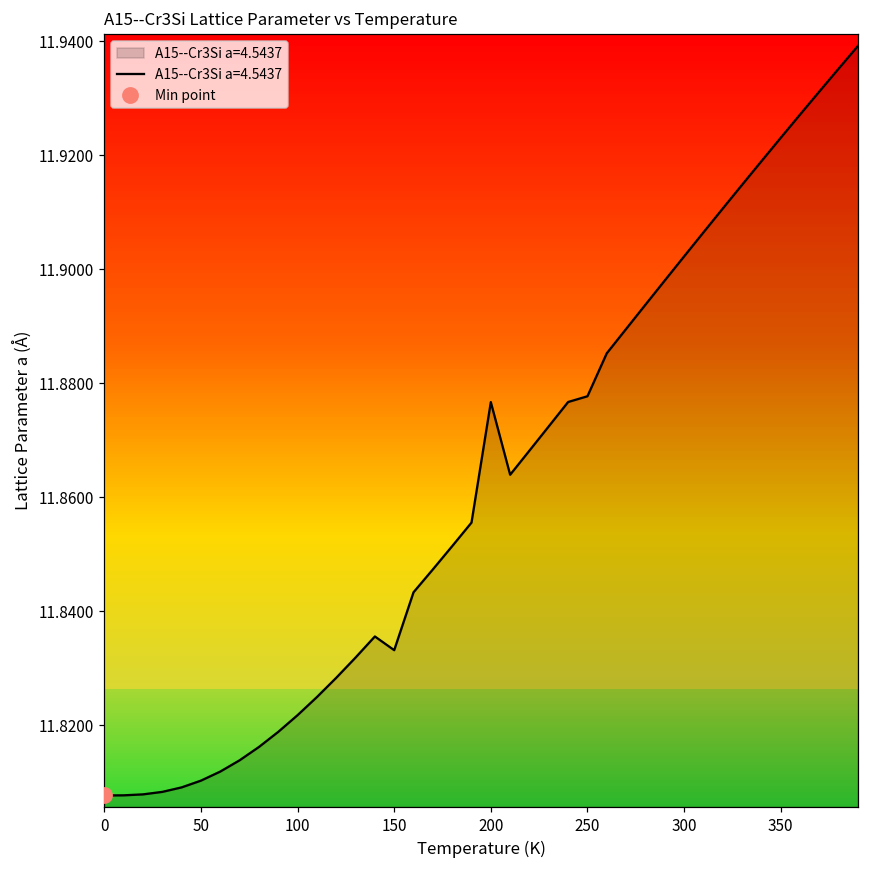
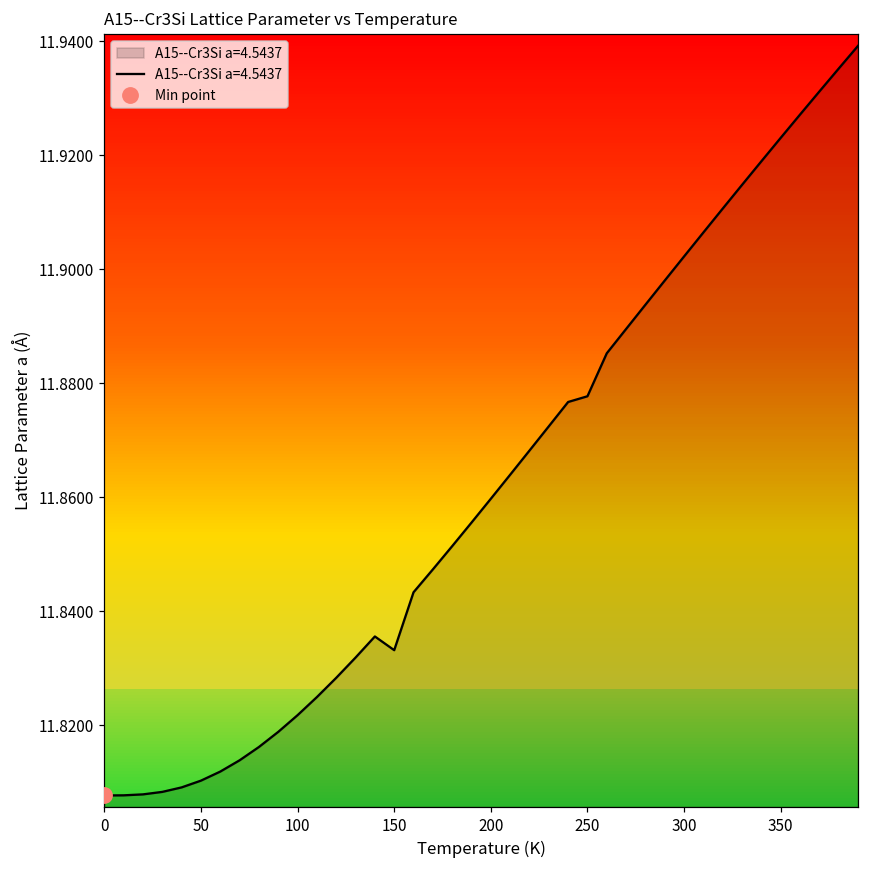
  {
    "A15--Cr3Si a=4.5437": {
      "50": 11.810,
      "100": 11.822,
      "150": 11.833,
-     "200": 11.877,
+     "200": 11.860,
      "250": 11.878,
      "300": 11.902,
      "350": 11.923
    }
  }
